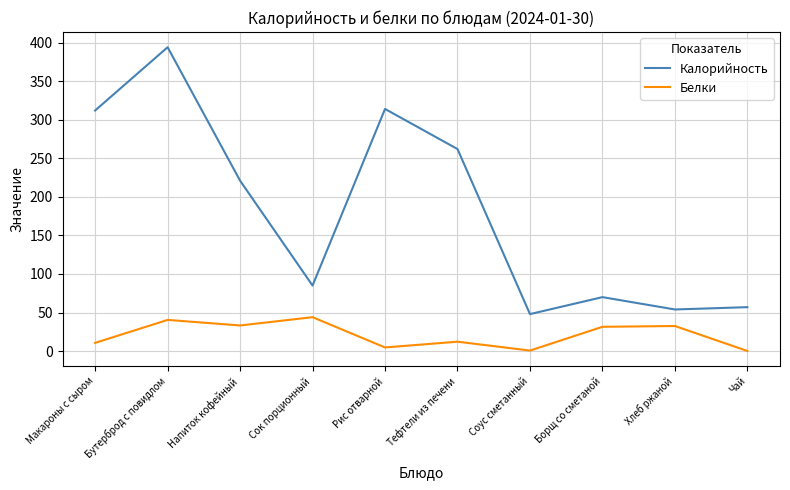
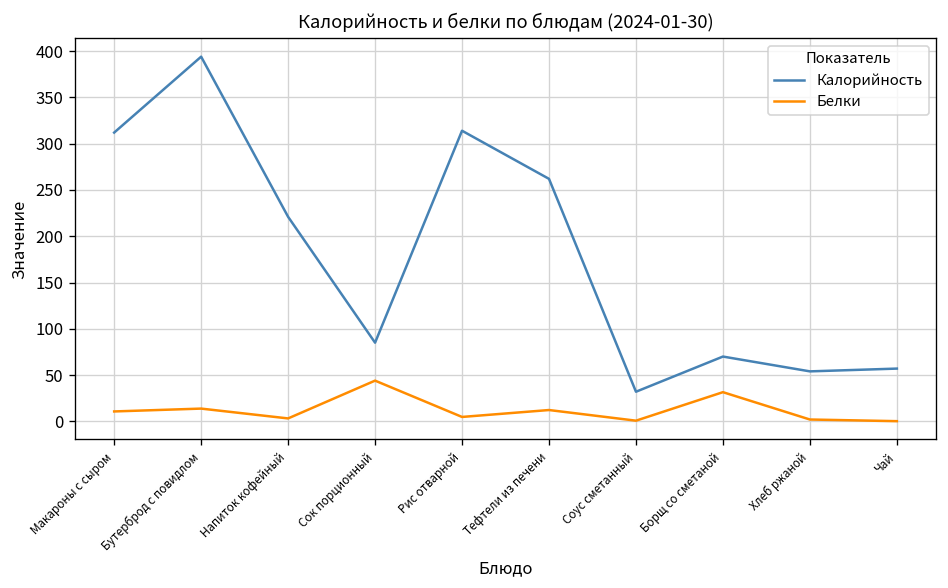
  {
    "Калорийность": {
      "Макароны с сыром": 310,
      "Бутерброд с повидлом": 390,
      "Напиток кофейный": 220,
      "Сок порционный": 90,
      "Рис отварной": 310,
      "Тефтели из печени": 260,
-     "Соус сметанный": 50,
+     "Соус сметанный": 30,
      "Борщ со сметаной": 70,
      "Хлеб ржаной": 50,
      "Чай": 60
    },
    "Белки": {
      "Макароны с сыром": 10,
-     "Бутерброд с повидлом": 40,
-     "Напиток кофейный": 30,
+     "Бутерброд с повидлом": 10,
+     "Напиток кофейный": 0,
      "Сок порционный": 40,
      "Рис отварной": 0,
      "Тефтели из печени": 10,
      "Соус сметанный": 0,
      "Борщ со сметаной": 30,
-     "Хлеб ржаной": 30,
+     "Хлеб ржаной": 0,
      "Чай": 0
    }
  }
